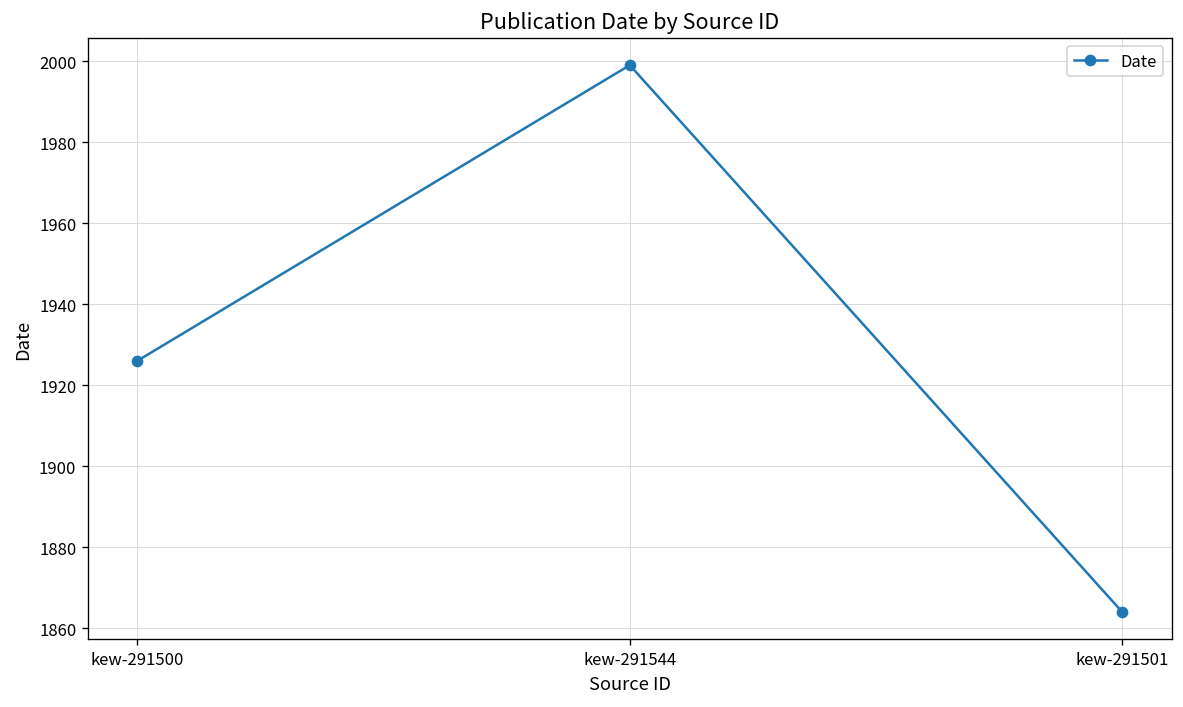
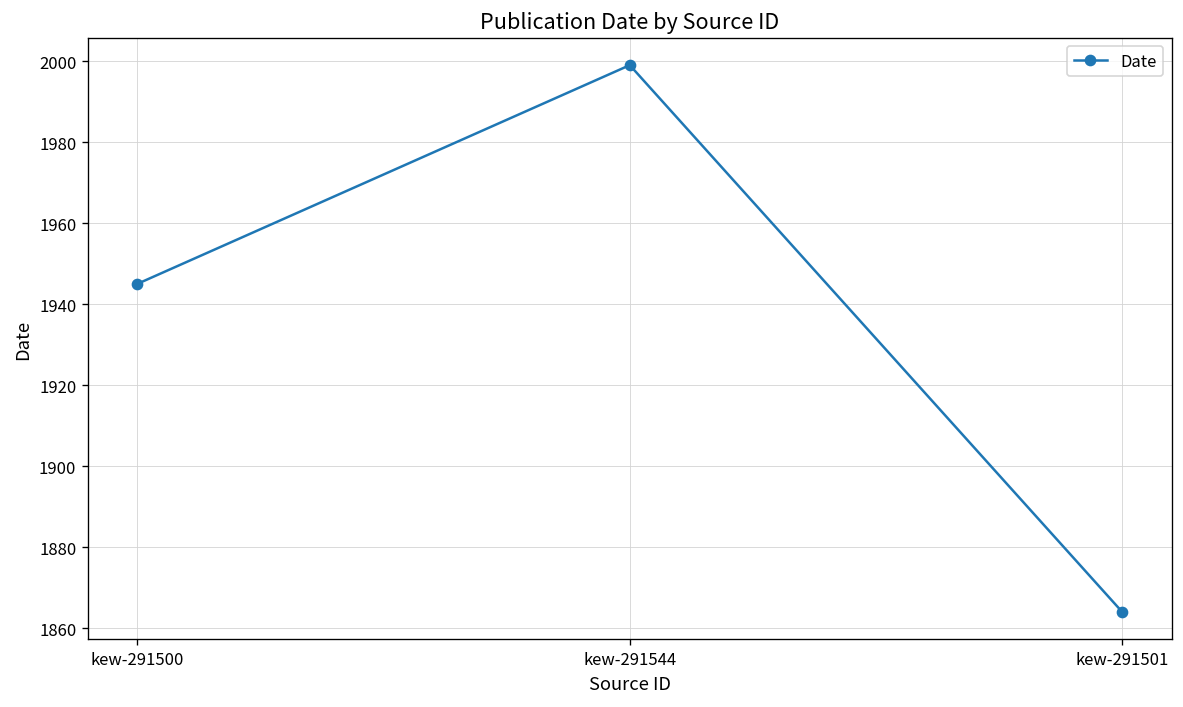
  {
-   "kew-291500": 1926,
+   "kew-291500": 1945,
    "kew-291544": 1999,
    "kew-291501": 1864
  }
